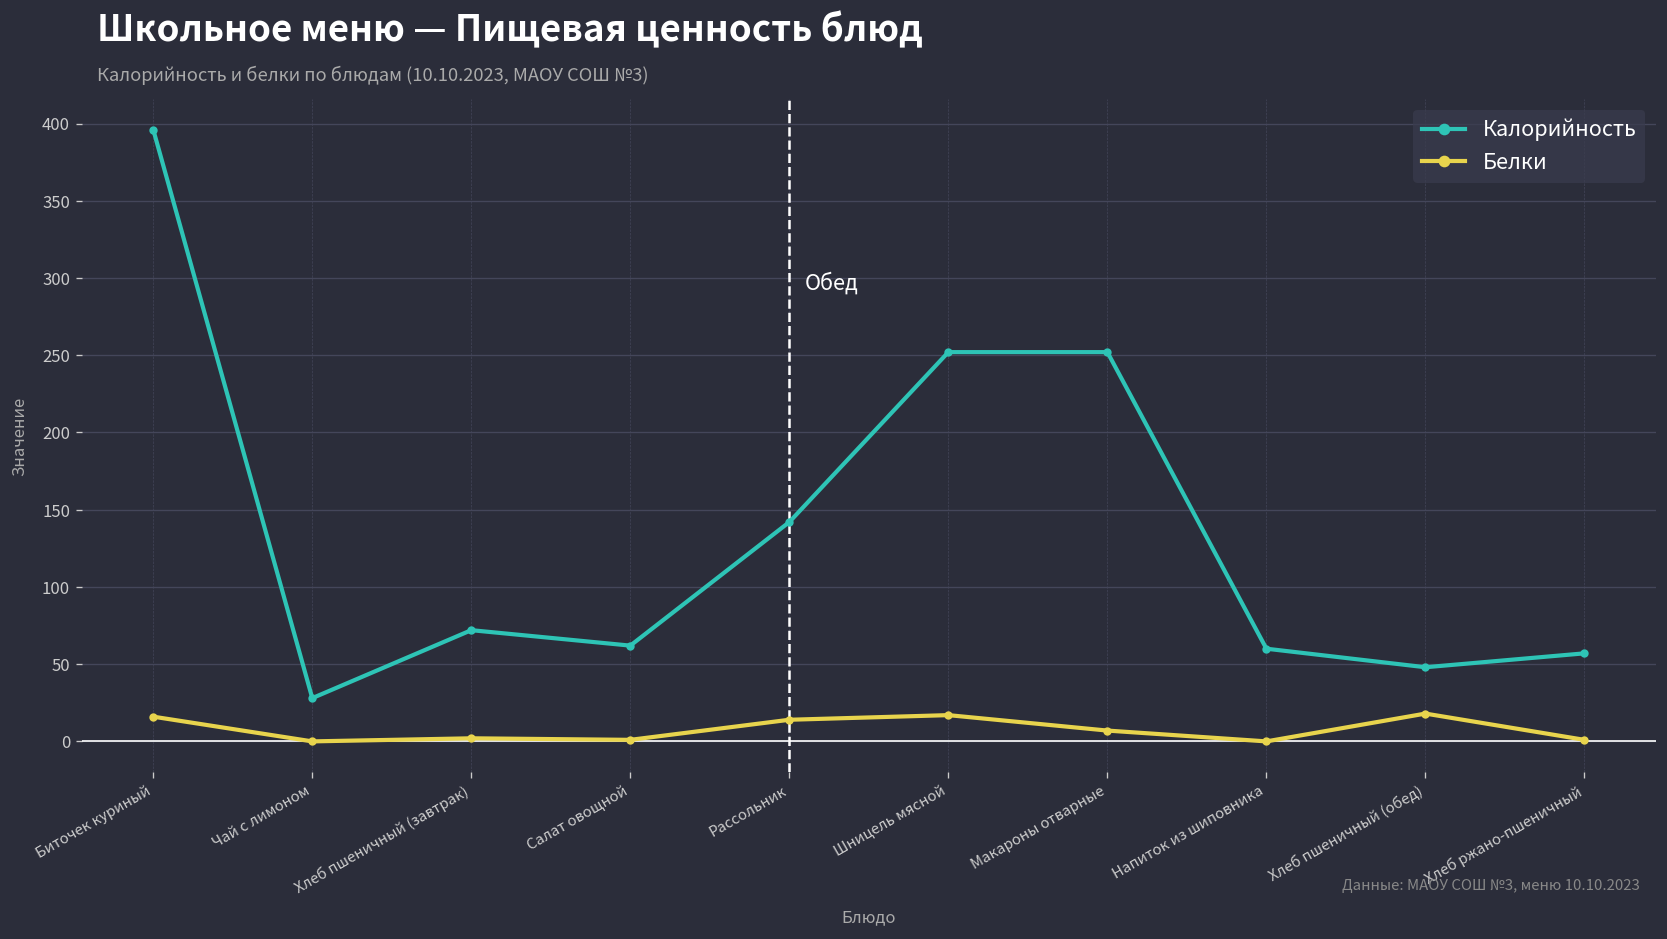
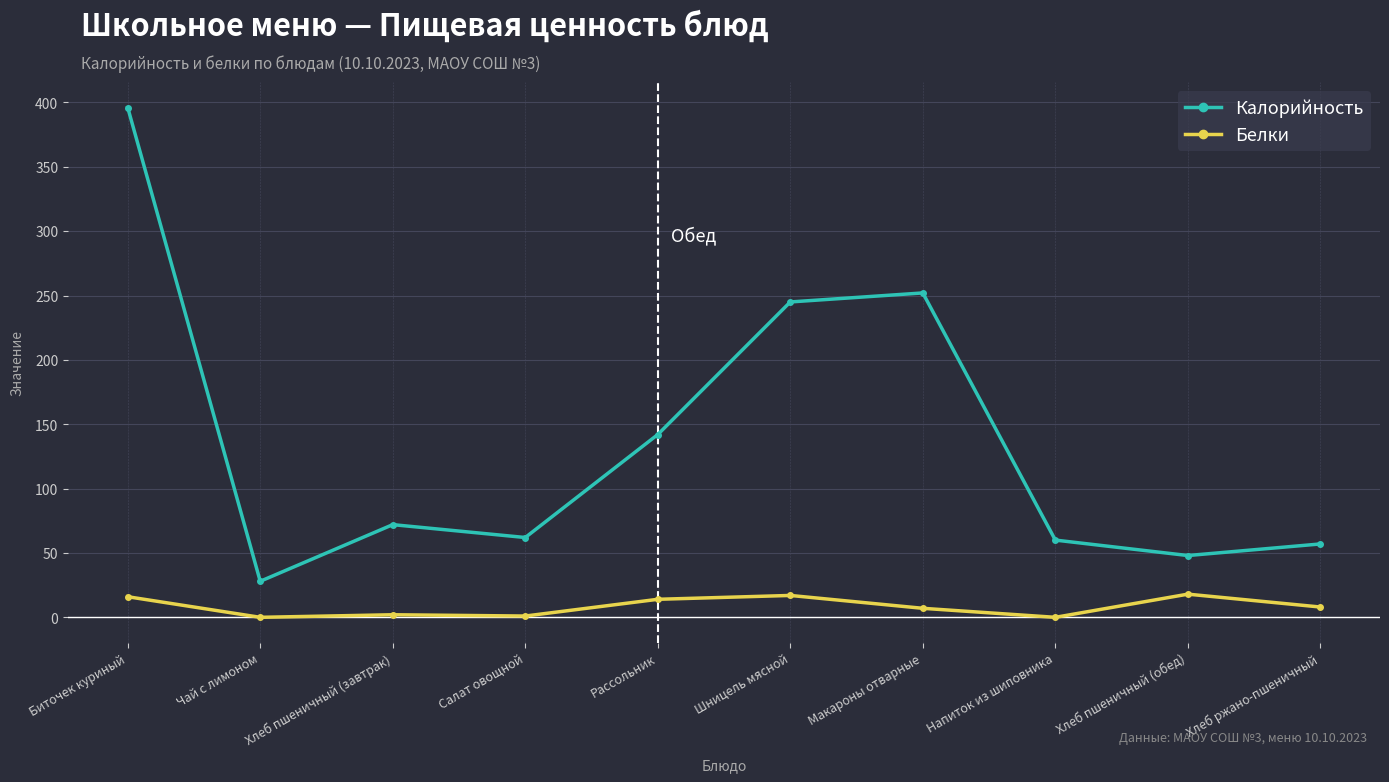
  {
    "Калорийность": {
      "Биточек куриный": 396,
      "Чай с лимоном": 28,
      "Хлеб пшеничный (завтрак)": 72,
      "Салат овощной": 62,
      "Рассольник": 142,
-     "Шницель мясной": 252,
+     "Шницель мясной": 245,
      "Макароны отварные": 252,
      "Напиток из шиповника": 60,
      "Хлеб пшеничный (обед)": 48,
      "Хлеб ржано-пшеничный": 57
    },
    "Белки": {
      "Биточек куриный": 16,
      "Чай с лимоном": 0,
      "Хлеб пшеничный (завтрак)": 2,
      "Салат овощной": 1,
      "Рассольник": 14,
      "Шницель мясной": 17,
      "Макароны отварные": 7,
      "Напиток из шиповника": 0,
      "Хлеб пшеничный (обед)": 18,
-     "Хлеб ржано-пшеничный": 1
+     "Хлеб ржано-пшеничный": 8
    }
  }
